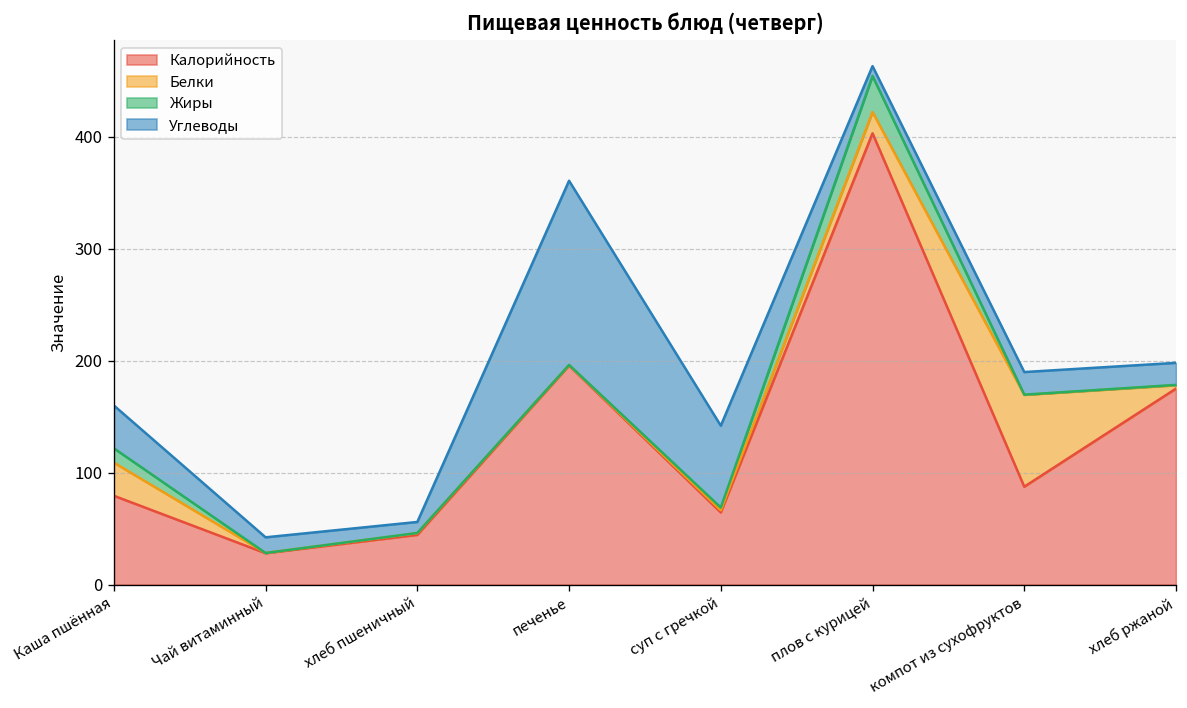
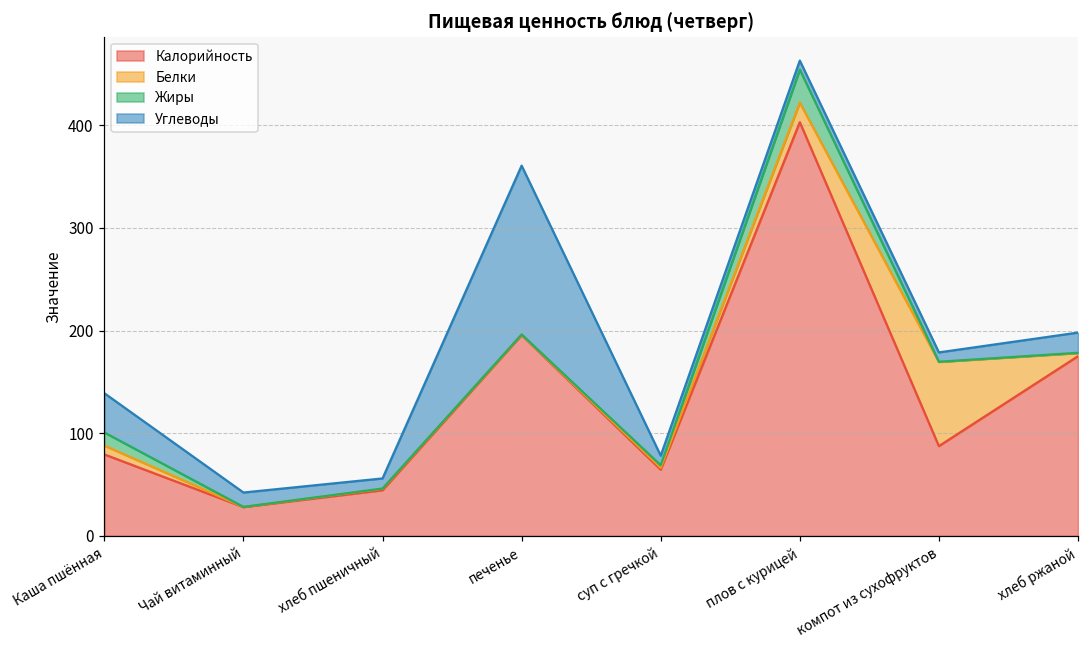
  {
    "Калорийность": {
      "Каша пшённая": 80,
      "плов с курицей": 400,
      "компот из сухофруктов": 90,
      "хлеб ржаной": 180
    },
    "Белки": {
-     "Каша пшённая": 30,
+     "Каша пшённая": 10,
      "плов с курицей": 20
    },
    "Жиры": {
      "Каша пшённая": 10,
      "плов с курицей": 30
    },
    "Углеводы": {
      "Каша пшённая": 40,
      "Чай витаминный": 10,
      "хлеб пшеничный": 10,
      "печенье": 160,
-     "суп с гречкой": 70,
+     "суп с гречкой": 10,
      "плов с курицей": 10,
-     "компот из сухофруктов": 20,
+     "компот из сухофруктов": 10,
      "хлеб ржаной": 20
    }
  }
